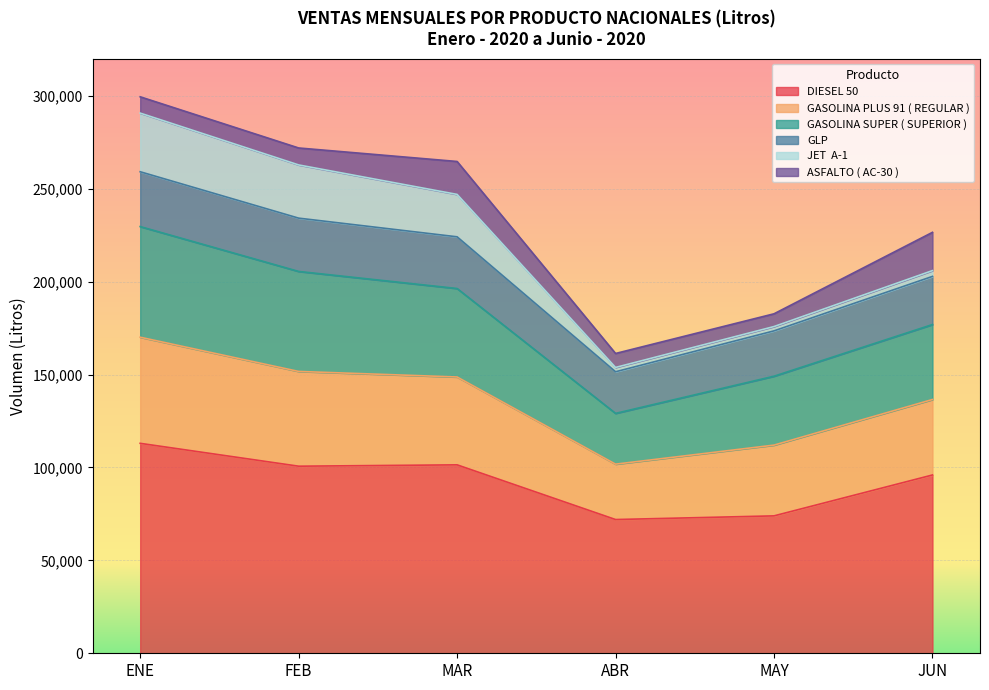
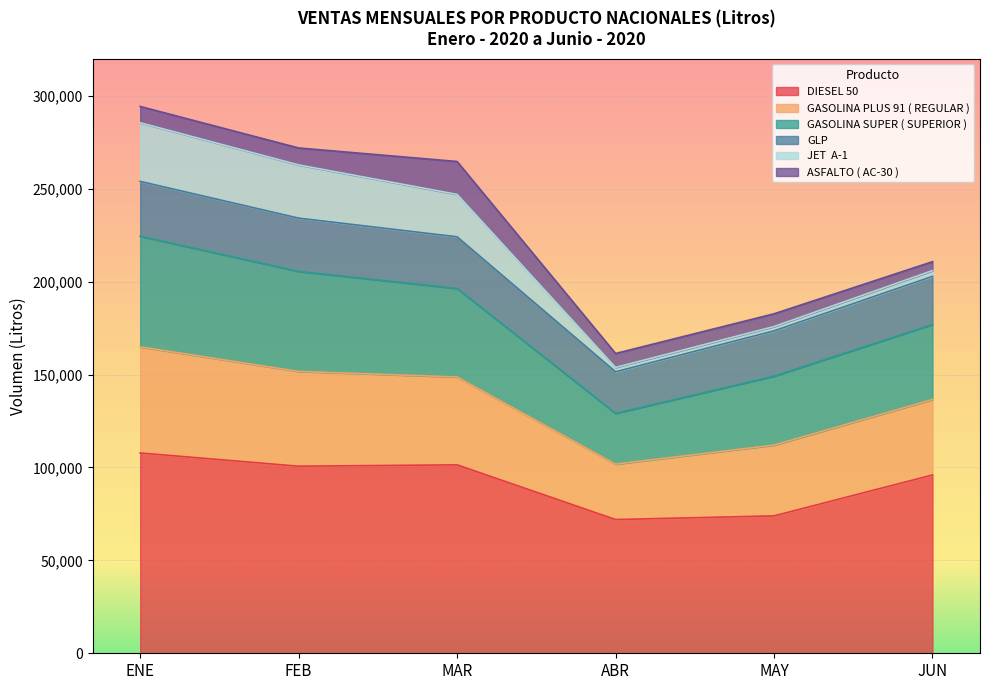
  {
    "DIESEL 50": {
-     "ENE": "113,000",
+     "ENE": "108,000",
      "FEB": "101,000",
      "MAR": "101,000",
      "ABR": "72,000",
      "MAY": "74,000",
      "JUN": "96,000"
    },
    "GASOLINA PLUS 91 ( REGULAR )": {
      "ENE": "57,000",
      "FEB": "51,000",
      "MAR": "47,000",
      "ABR": "30,000",
      "MAY": "38,000",
      "JUN": "41,000"
    },
    "JET A-1": {
      "ENE": "32,000",
      "FEB": "29,000",
      "MAR": "23,000",
      "ABR": "2,000",
      "MAY": "2,000",
      "JUN": "3,000"
    },
    "ASFALTO ( AC-30 )": {
      "ENE": "9,000",
      "FEB": "9,000",
      "MAR": "18,000",
      "ABR": "8,000",
      "MAY": "7,000",
-     "JUN": "21,000"
+     "JUN": "5,000"
    }
  }
